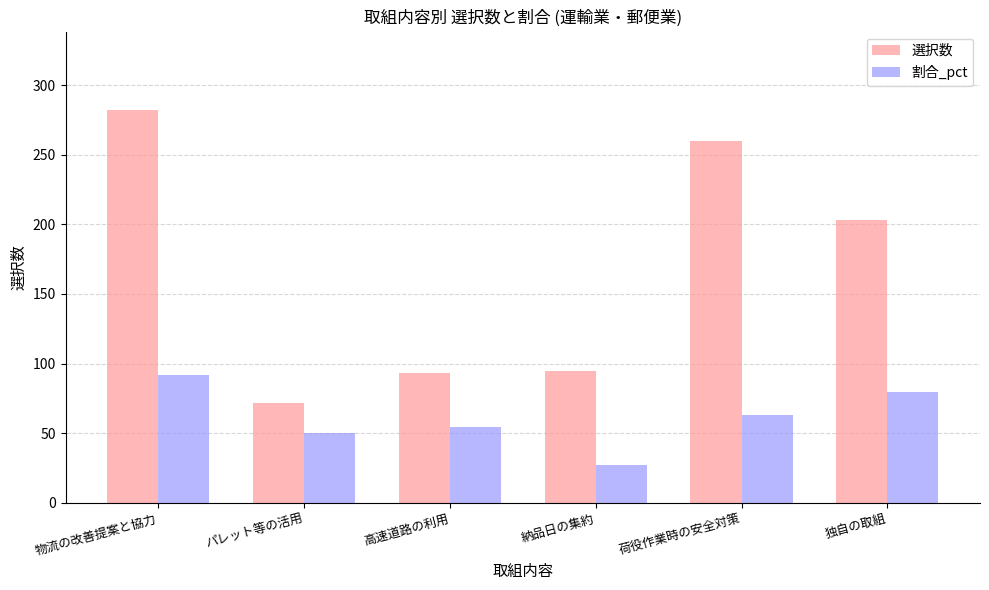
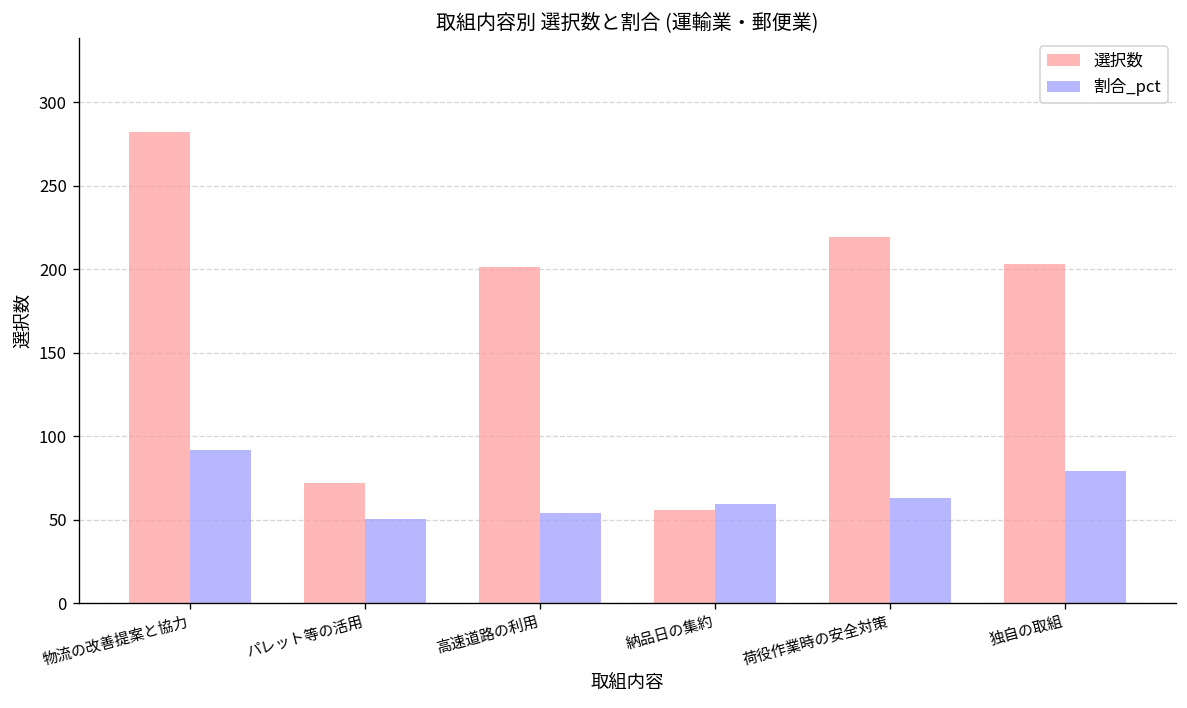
  {
    "選択数": {
      "物流の改善提案と協力": 282,
      "パレット等の活用": 72,
-     "高速道路の利用": 93,
-     "納品日の集約": 95,
-     "荷役作業時の安全対策": 260,
+     "高速道路の利用": 201,
+     "納品日の集約": 56,
+     "荷役作業時の安全対策": 219,
      "独自の取組": 203
    },
    "割合_pct": {
      "物流の改善提案と協力": 92,
      "パレット等の活用": 50,
      "高速道路の利用": 54,
-     "納品日の集約": 27,
+     "納品日の集約": 59,
      "荷役作業時の安全対策": 63,
      "独自の取組": 79
    }
  }
